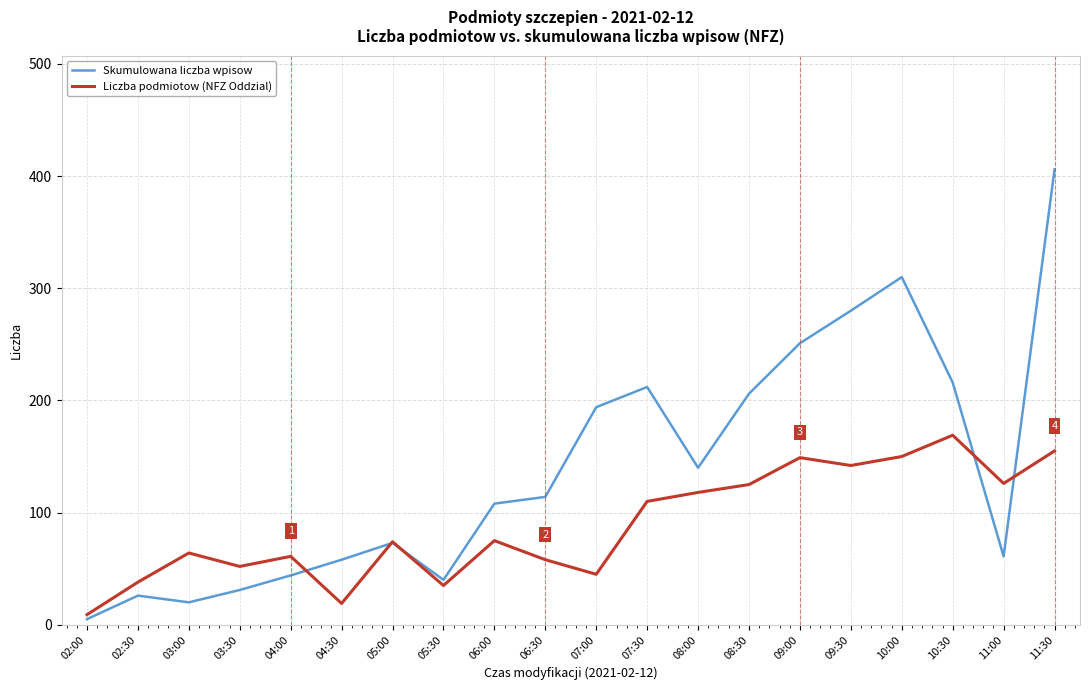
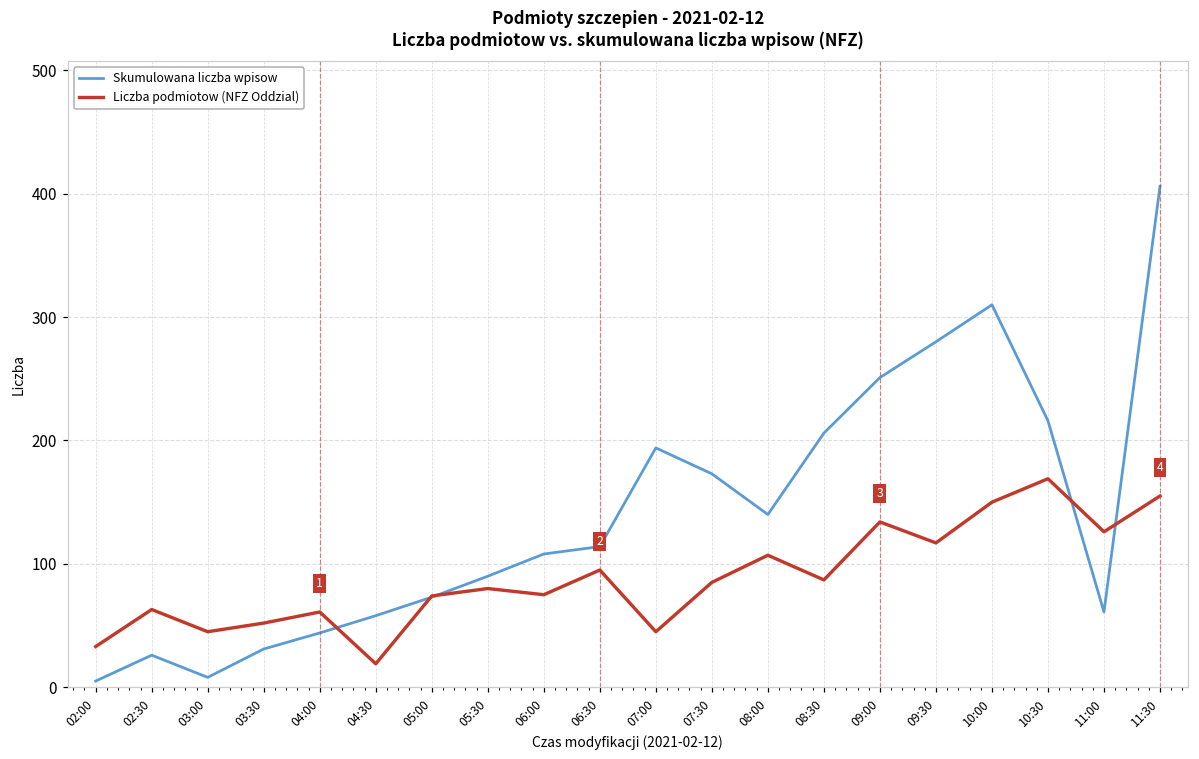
  {
    "Skumulowana liczba wpisow": {
      "02:00": 5,
      "02:30": 26,
-     "03:00": 20,
+     "03:00": 8,
      "03:30": 31,
      "04:00": 44,
      "04:30": 58,
-     "05:30": 40,
+     "05:30": 90,
      "06:00": 108,
      "07:00": 194,
-     "07:30": 212,
+     "07:30": 173,
      "08:00": 140,
      "08:30": 206,
      "09:00": 251,
      "09:30": 280,
      "10:00": 310,
      "10:30": 216,
      "11:00": 61,
      "11:30": 406
    },
    "Liczba podmiotow (NFZ Oddzial)": {
-     "02:00": 9,
-     "02:30": 38,
-     "03:00": 64,
+     "02:00": 33,
+     "02:30": 63,
+     "03:00": 45,
      "03:30": 52,
      "04:30": 19,
-     "05:30": 35,
+     "05:30": 80,
      "06:00": 75,
-     "06:30": 58,
+     "06:30": 95,
      "07:00": 45,
-     "07:30": 110,
-     "08:00": 118,
-     "08:30": 125,
-     "09:00": 149,
-     "09:30": 142,
+     "07:30": 85,
+     "08:00": 107,
+     "08:30": 87,
+     "09:00": 134,
+     "09:30": 117,
      "10:00": 150,
      "10:30": 169,
      "11:00": 126
    }
  }
